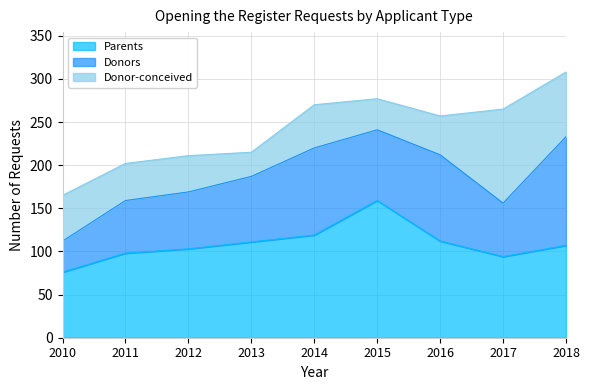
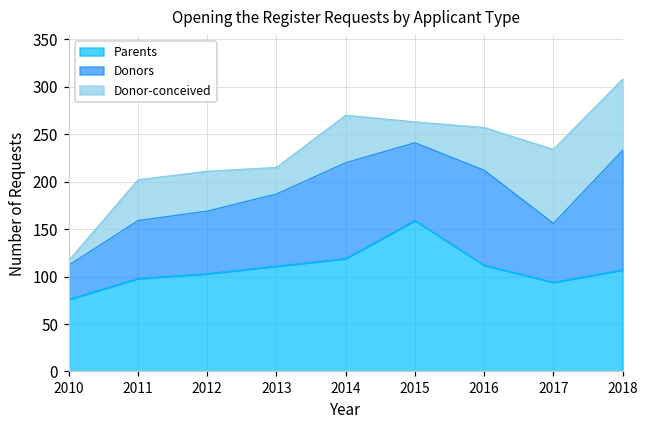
  {
    "Donor-conceived": {
-     "2010": 50,
+     "2010": 10,
      "2011": 40,
      "2012": 40,
      "2013": 30,
      "2014": 50,
-     "2015": 40,
+     "2015": 20,
      "2016": 50,
-     "2017": 110,
+     "2017": 80,
      "2018": 80
    }
  }
